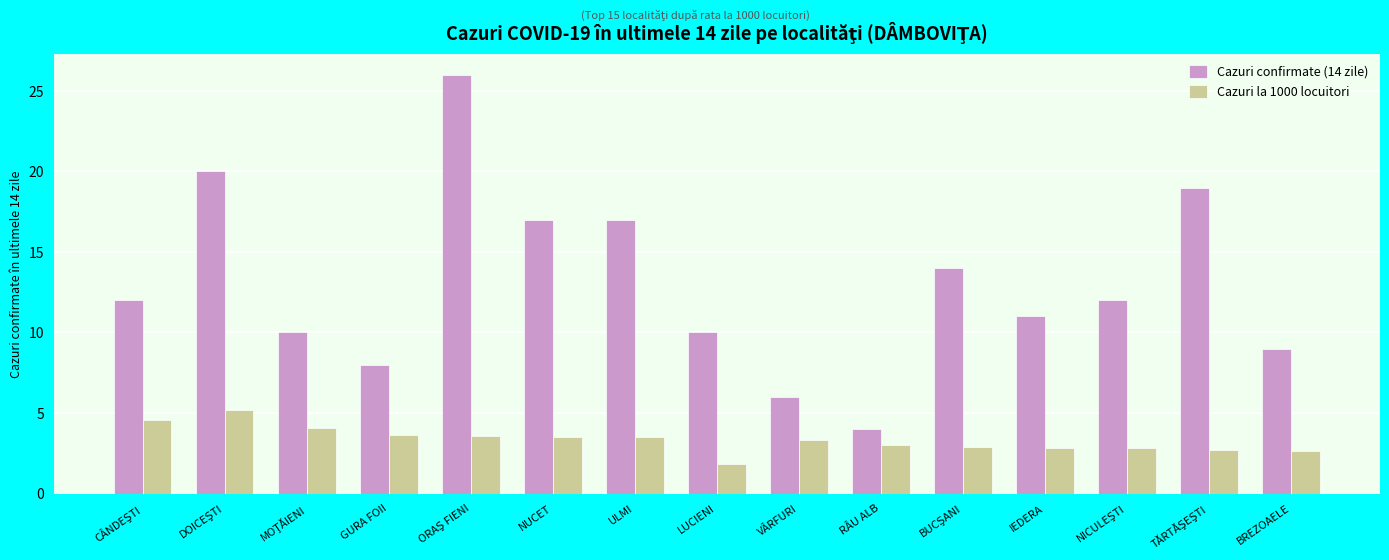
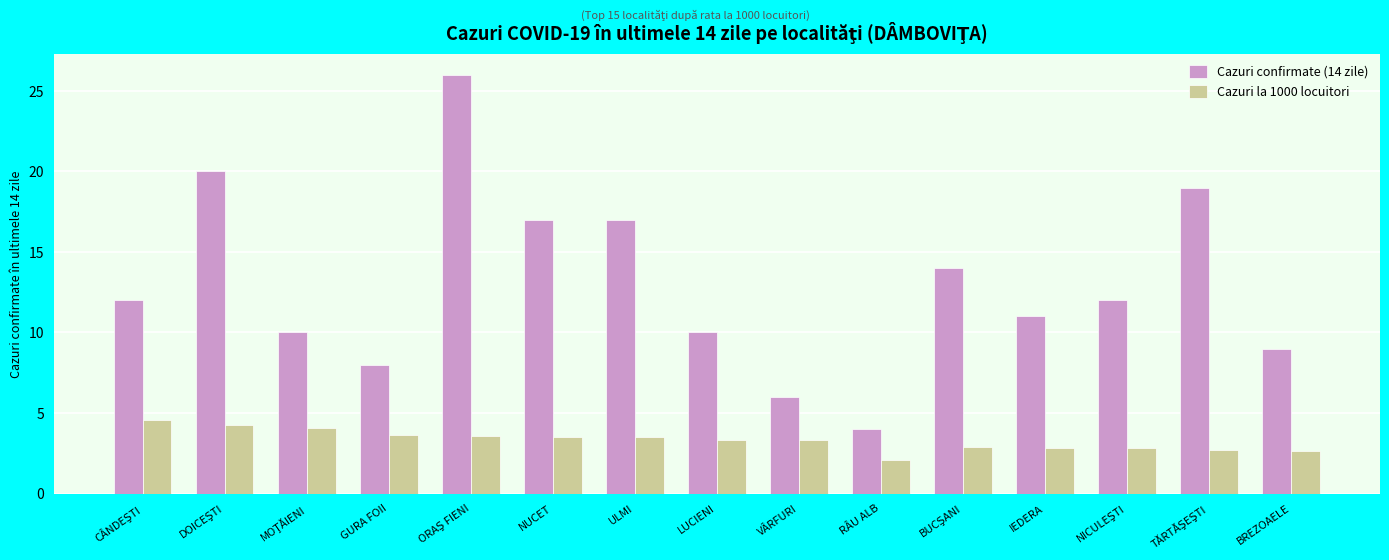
  {
    "Cazuri confirmate (14 zile)": {
      "CÂNDEŞTI": 12.0,
      "DOICEŞTI": 20.0,
      "MOŢĂIENI": 10.0,
      "GURA FOII": 8.0,
      "ORAŞ FIENI": 26.0,
      "NUCET": 17.0,
      "ULMI": 17.0,
      "LUCIENI": 10.0,
      "VÂRFURI": 6.0,
      "RÂU ALB": 4.0,
      "BUCŞANI": 14.0,
      "IEDERA": 11.0,
      "NICULEŞTI": 12.0,
      "TĂRTĂŞEŞTI": 19.0,
      "BREZOAELE": 9.0
    },
    "Cazuri la 1000 locuitori": {
      "CÂNDEŞTI": 4.6,
-     "DOICEŞTI": 5.2,
+     "DOICEŞTI": 4.3,
      "MOŢĂIENI": 4.1,
      "GURA FOII": 3.7,
      "ORAŞ FIENI": 3.6,
      "NUCET": 3.5,
      "ULMI": 3.5,
-     "LUCIENI": 1.9,
+     "LUCIENI": 3.4,
      "VÂRFURI": 3.3,
-     "RÂU ALB": 3.0,
+     "RÂU ALB": 2.1,
      "BUCŞANI": 2.9,
      "IEDERA": 2.8,
      "NICULEŞTI": 2.8,
      "TĂRTĂŞEŞTI": 2.7,
      "BREZOAELE": 2.6
    }
  }
